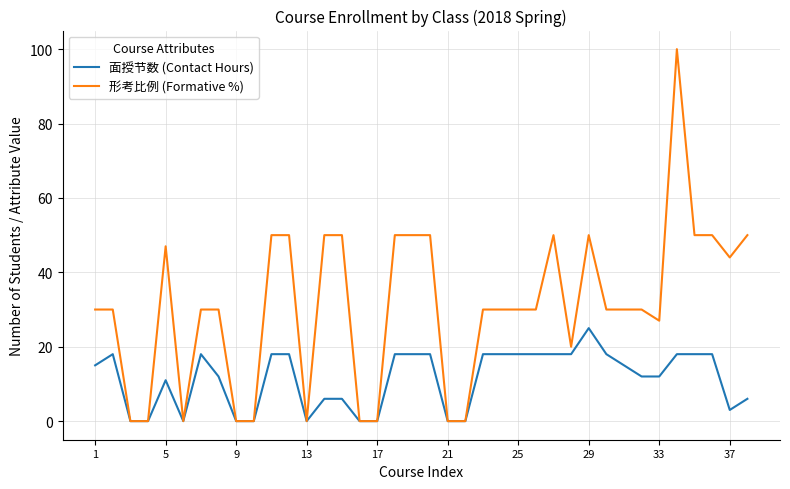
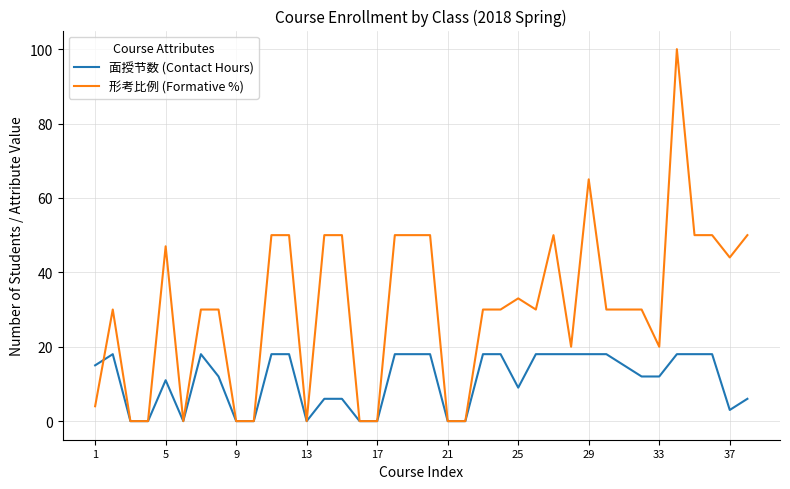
  {
    "面授节数 (Contact Hours)": {
      "1": 15,
      "5": 11,
-     "25": 18,
-     "29": 25,
+     "25": 9,
+     "29": 18,
      "33": 12,
      "37": 3
    },
    "形考比例 (Formative %)": {
-     "1": 30,
+     "1": 4,
      "5": 47,
-     "25": 30,
-     "29": 50,
-     "33": 27,
+     "25": 33,
+     "29": 65,
+     "33": 20,
      "37": 44
    }
  }
